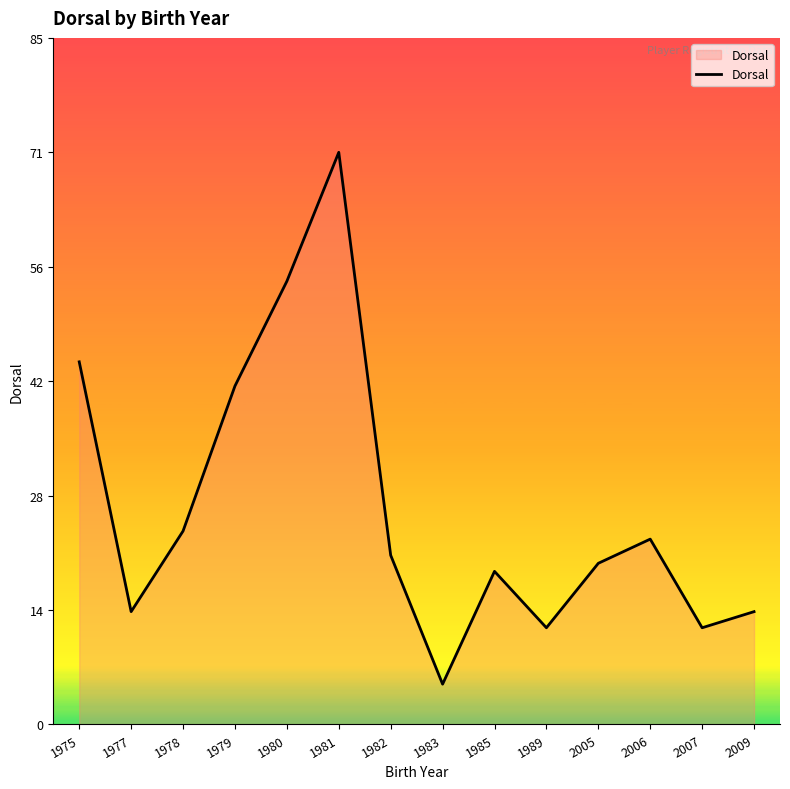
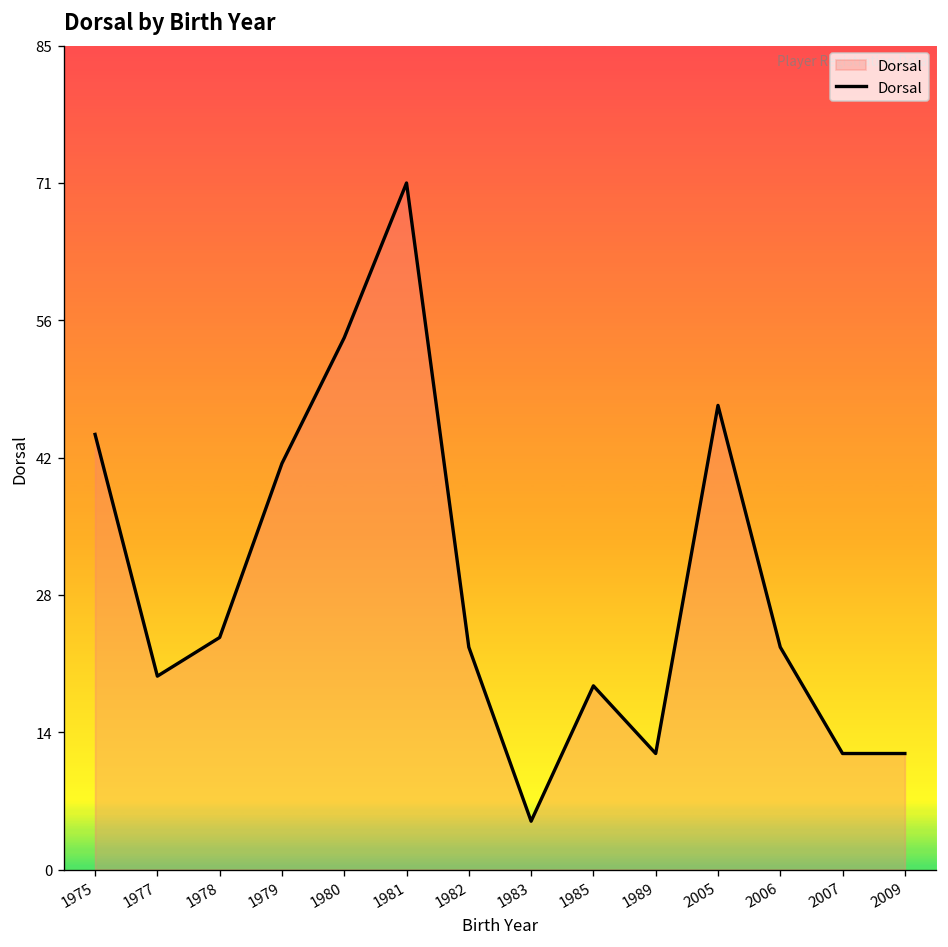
  {
    "1975": 45,
-   "1977": 14,
+   "1977": 20,
    "1978": 24,
    "1979": 42,
    "1980": 55,
    "1981": 71,
-   "1982": 21,
+   "1982": 23,
    "1983": 5,
    "1985": 19,
    "1989": 12,
-   "2005": 20,
+   "2005": 48,
    "2006": 23,
    "2007": 12,
-   "2009": 14
+   "2009": 12
  }
